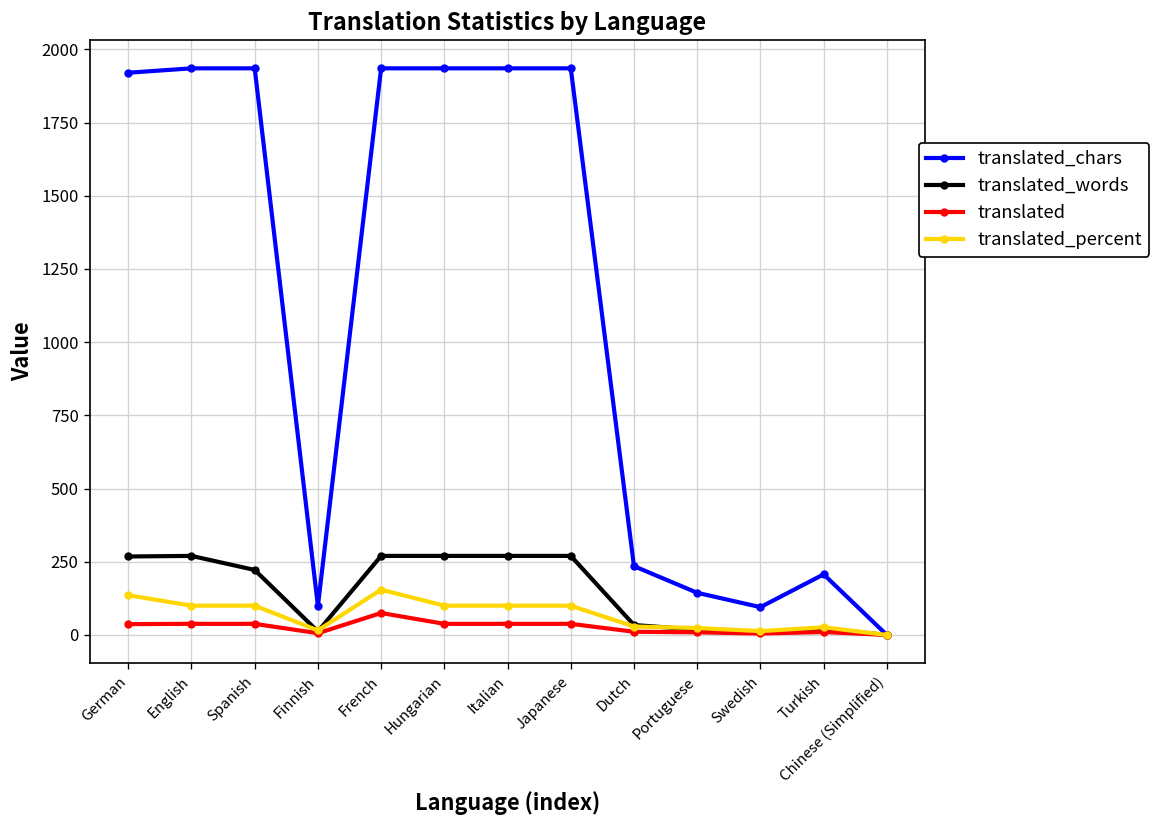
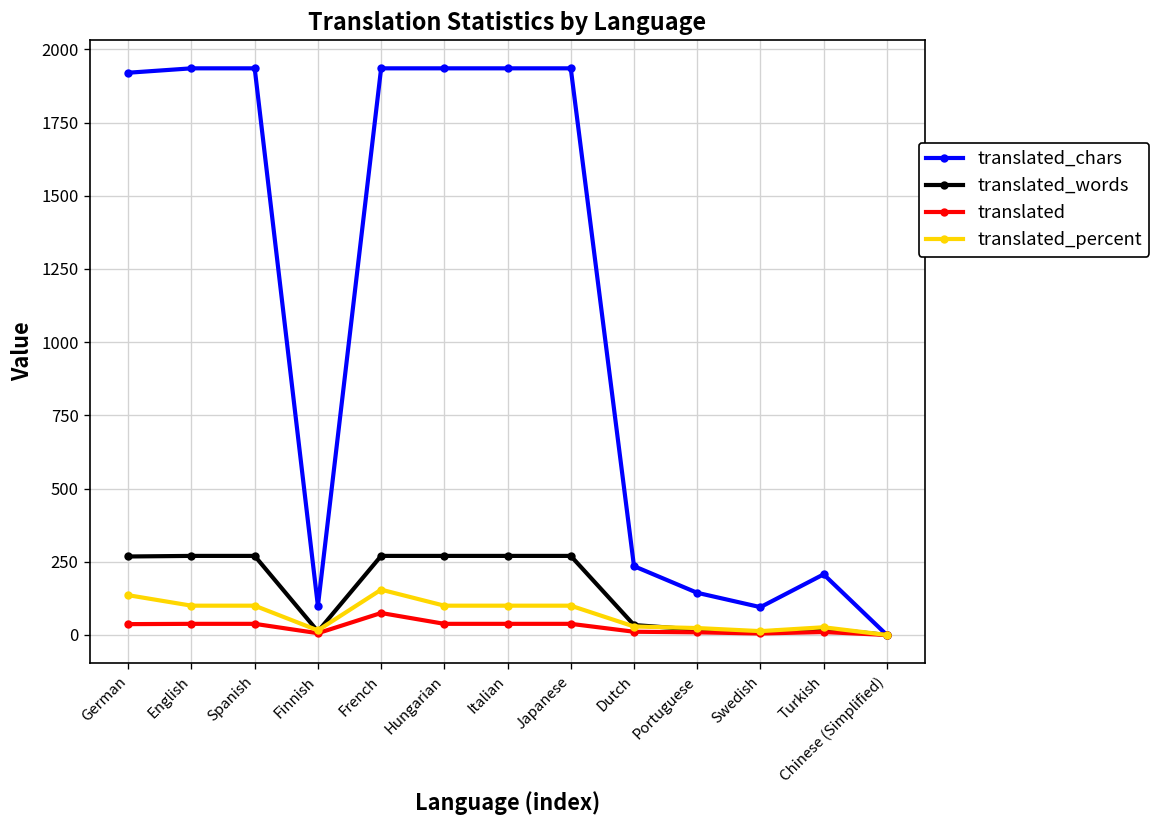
  {
    "translated_chars": {
      "German": 1920,
      "English": 1940,
      "Spanish": 1940,
      "Finnish": 100,
      "French": 1940,
      "Hungarian": 1940,
      "Italian": 1940,
      "Japanese": 1940,
      "Dutch": 240,
      "Portuguese": 140,
      "Swedish": 100,
      "Turkish": 210
    },
    "translated_words": {
      "German": 270,
      "English": 270,
-     "Spanish": 220,
+     "Spanish": 270,
      "French": 270,
      "Hungarian": 270,
      "Italian": 270,
      "Japanese": 270
    },
    "translated": {
      "German": 40,
      "English": 40,
      "Spanish": 40,
      "French": 80,
      "Hungarian": 40,
      "Italian": 40,
      "Japanese": 40,
      "Dutch": 10,
      "Turkish": 10
    },
    "translated_percent": {
      "German": 140,
      "English": 100,
      "Spanish": 100,
      "French": 150,
      "Hungarian": 100,
      "Italian": 100,
      "Japanese": 100
    }
  }
